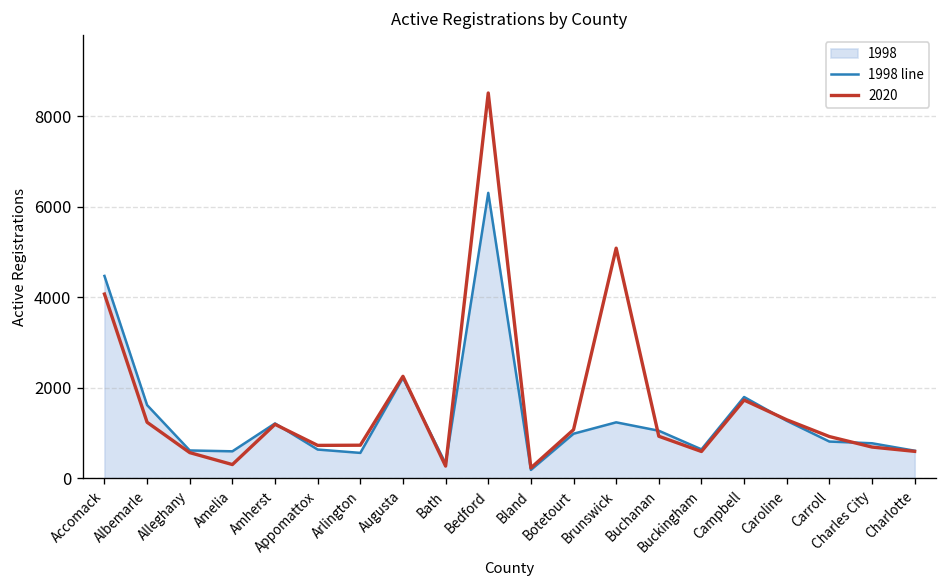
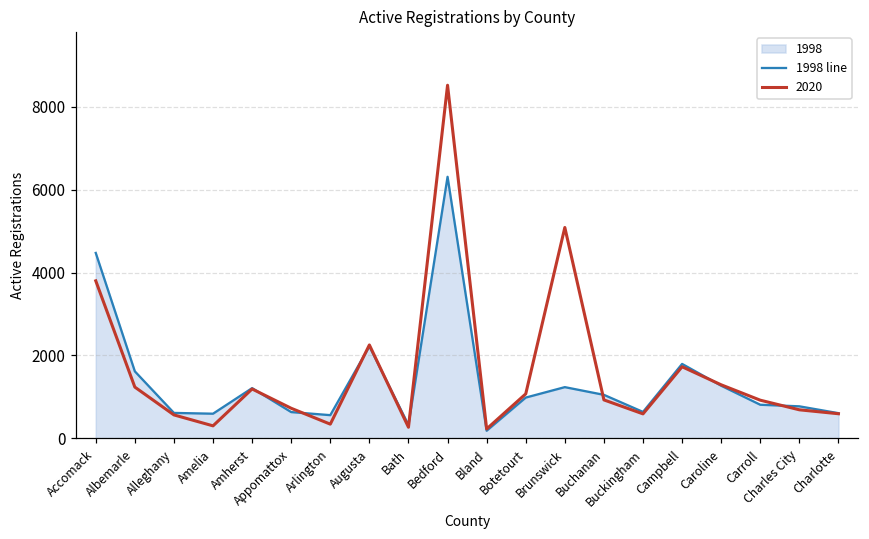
  {
    "1998": {
      "Accomack": 4500,
      "Albemarle": 1600,
      "Amelia": 600,
      "Appomattox": 600,
      "Arlington": 600,
      "Bedford": 6300,
      "Botetourt": 1000,
      "Brunswick": 1200,
      "Buchanan": 1100,
      "Campbell": 1800,
      "Carroll": 800,
      "Charles City": 800
    },
    "2020": {
-     "Accomack": 4100,
+     "Accomack": 3800,
      "Albemarle": 1200,
      "Amelia": 300,
      "Appomattox": 700,
-     "Arlington": 700,
+     "Arlington": 300,
      "Bedford": 8500,
      "Botetourt": 1100,
      "Brunswick": 5100,
      "Buchanan": 900,
      "Campbell": 1700,
      "Carroll": 900,
      "Charles City": 700
    }
  }
